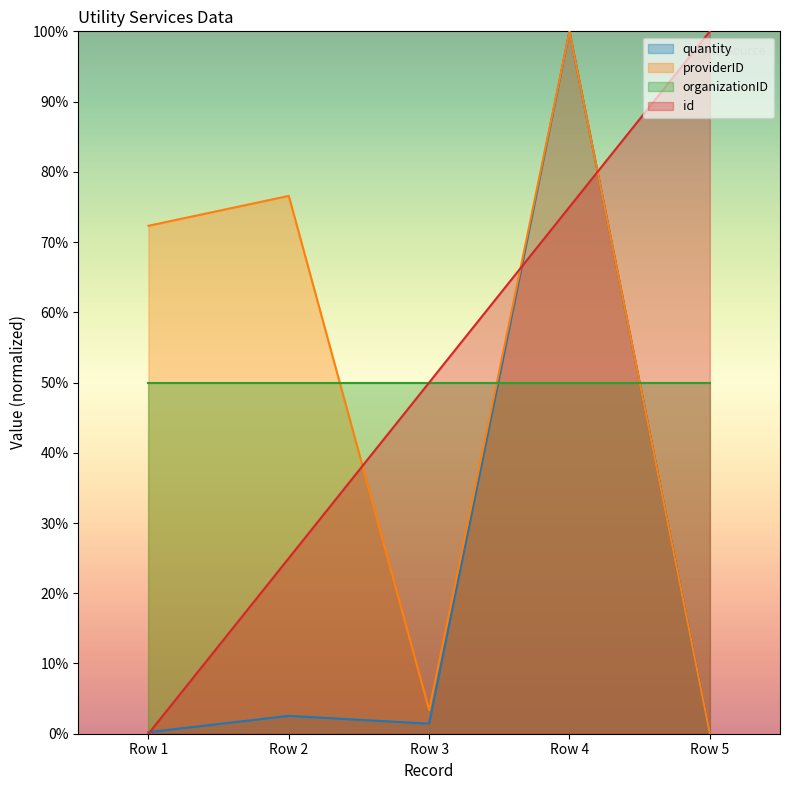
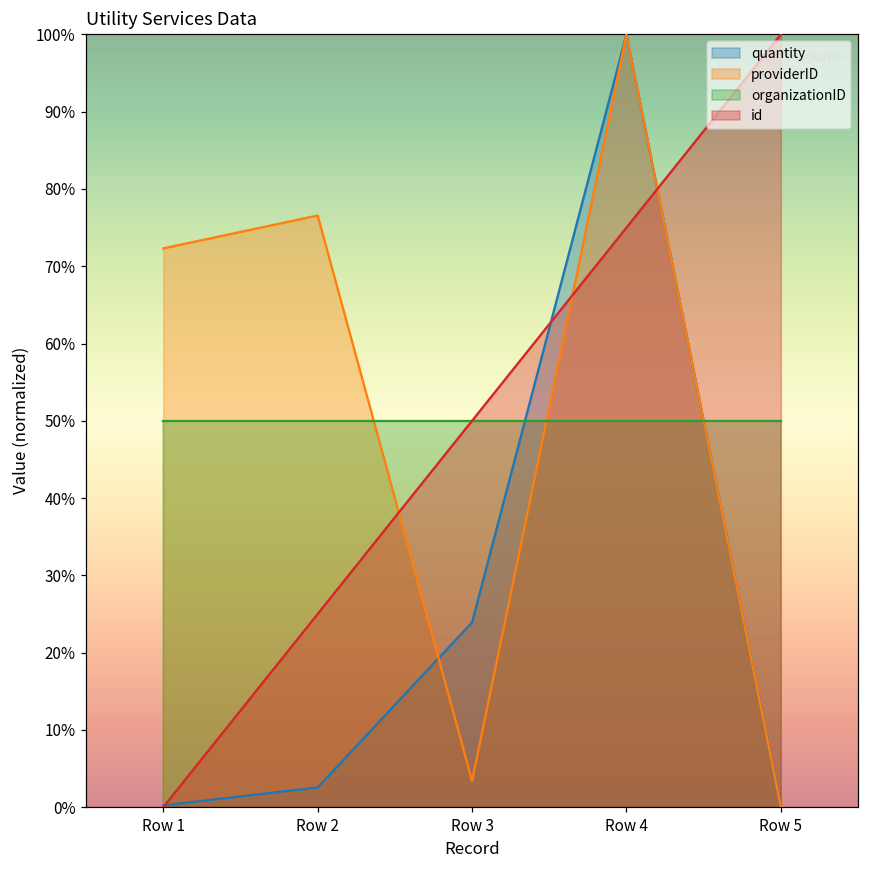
  {
    "quantity": {
      "Row 2": "3%",
-     "Row 3": "1%"
+     "Row 3": "24%"
    },
    "organizationID": {
      "Row 1": "50%",
      "Row 2": "50%",
      "Row 4": "50%",
      "Row 5": "50%"
    }
  }
